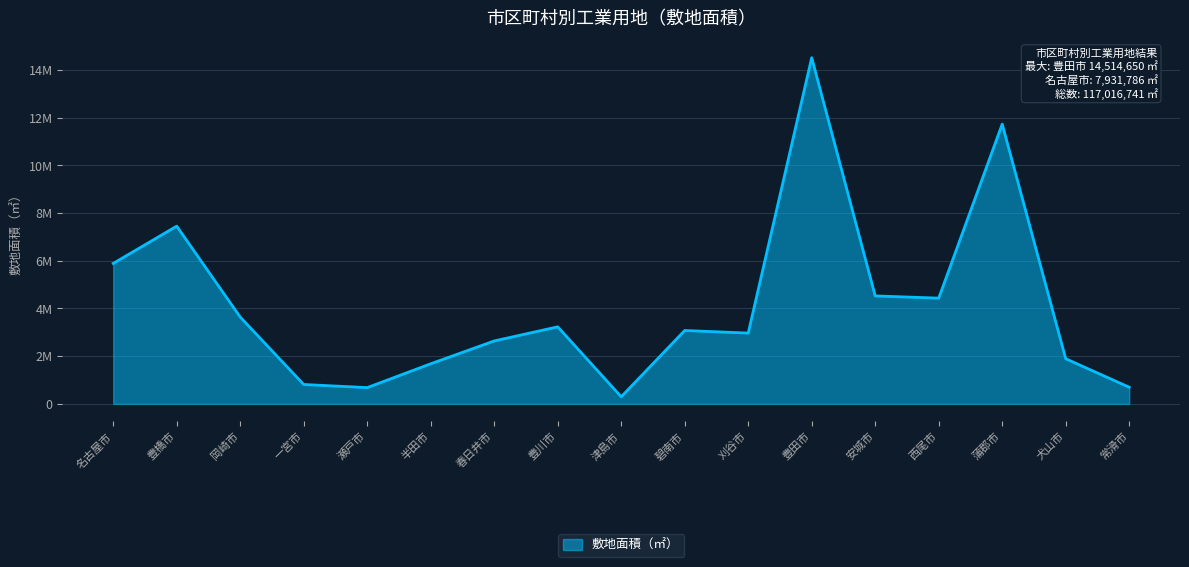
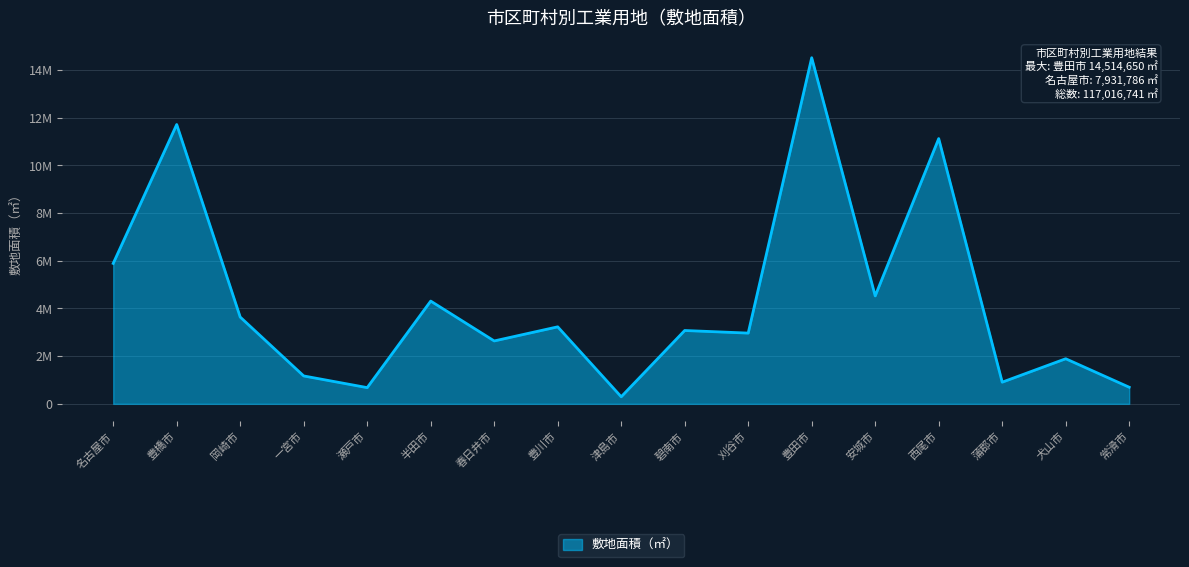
  {
    "名古屋市": 5900000,
-   "豊橋市": 7500000,
+   "豊橋市": 11700000,
    "岡崎市": 3600000,
-   "一宮市": 800000,
+   "一宮市": 1200000,
    "瀬戸市": 700000,
-   "半田市": 1700000,
+   "半田市": 4300000,
    "春日井市": 2600000,
    "豊川市": 3200000,
    "津島市": 300000,
    "碧南市": 3100000,
    "刈谷市": 3000000,
    "豊田市": 14500000,
    "安城市": 4500000,
-   "西尾市": 4400000,
-   "蒲郡市": 11700000,
+   "西尾市": 11100000,
+   "蒲郡市": 900000,
    "犬山市": 1900000,
    "常滑市": 700000
  }
